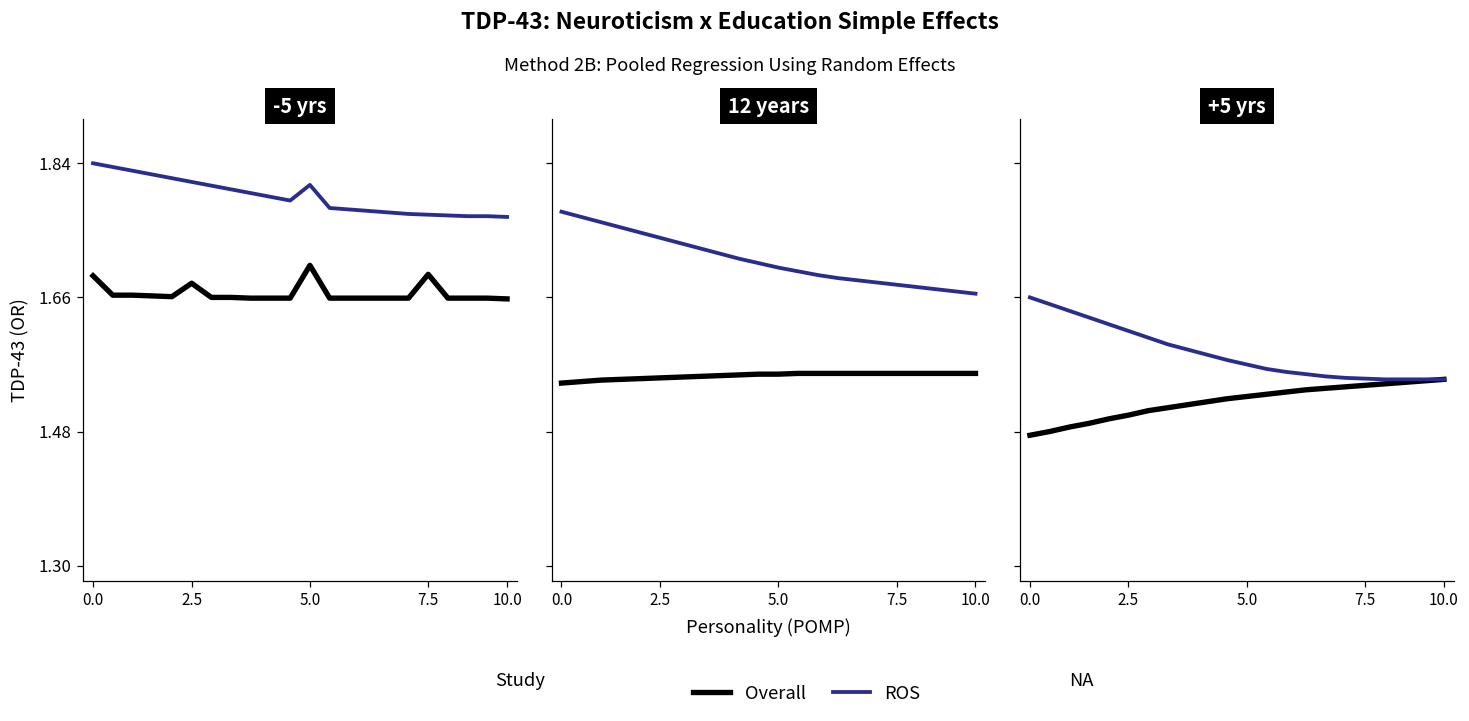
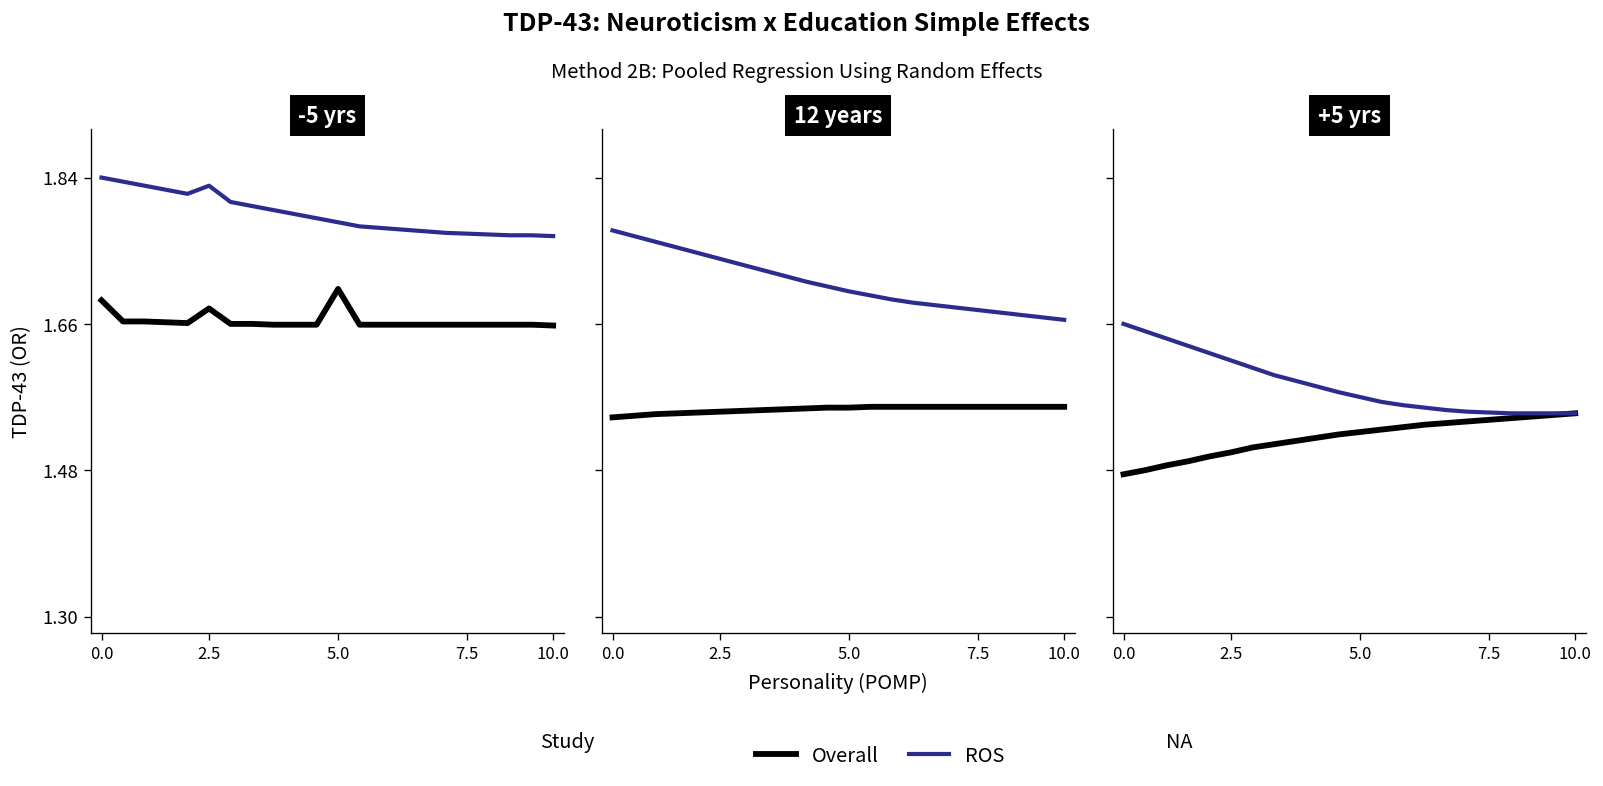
  {
    "-5 yrs": {
      "Overall": {
        "0.0": 1.69,
        "2.5": 1.68,
        "5.0": 1.70,
-       "7.5": 1.69,
+       "7.5": 1.66,
        "10.0": 1.66
      },
      "ROS": {
        "0.0": 1.84,
-       "2.5": 1.82,
-       "5.0": 1.81,
+       "2.5": 1.83,
+       "5.0": 1.79,
        "7.5": 1.77,
        "10.0": 1.77
      }
    }
  }
